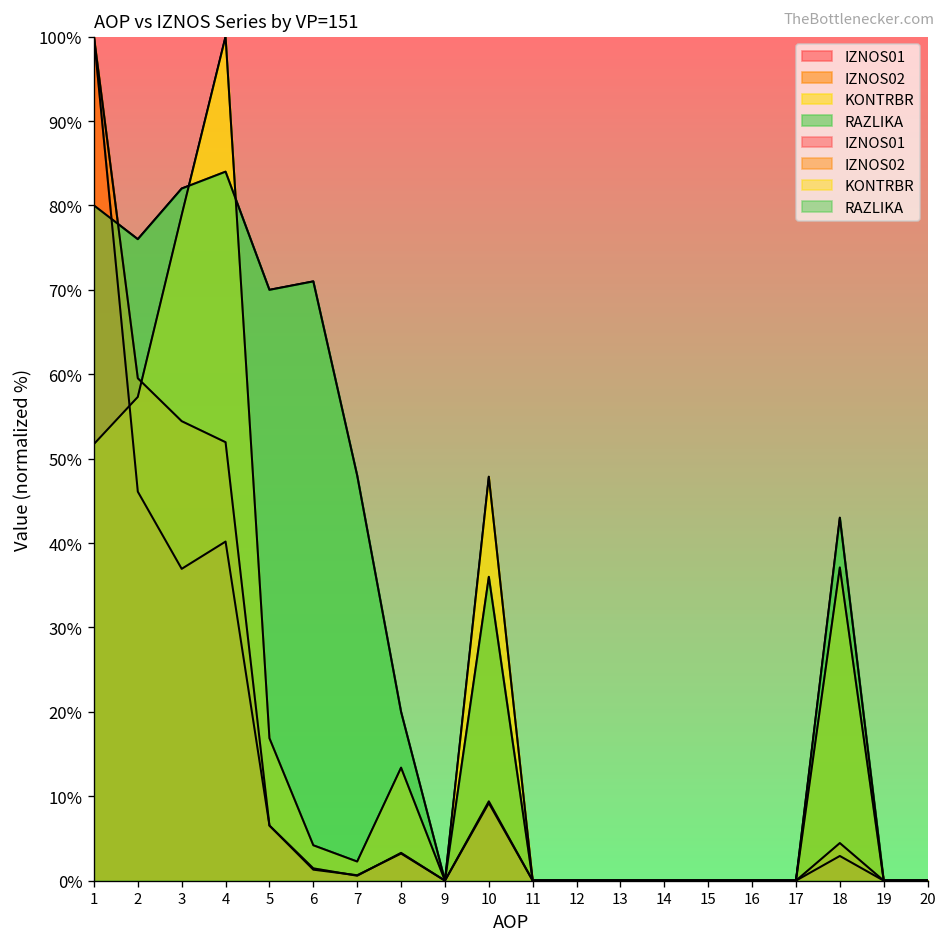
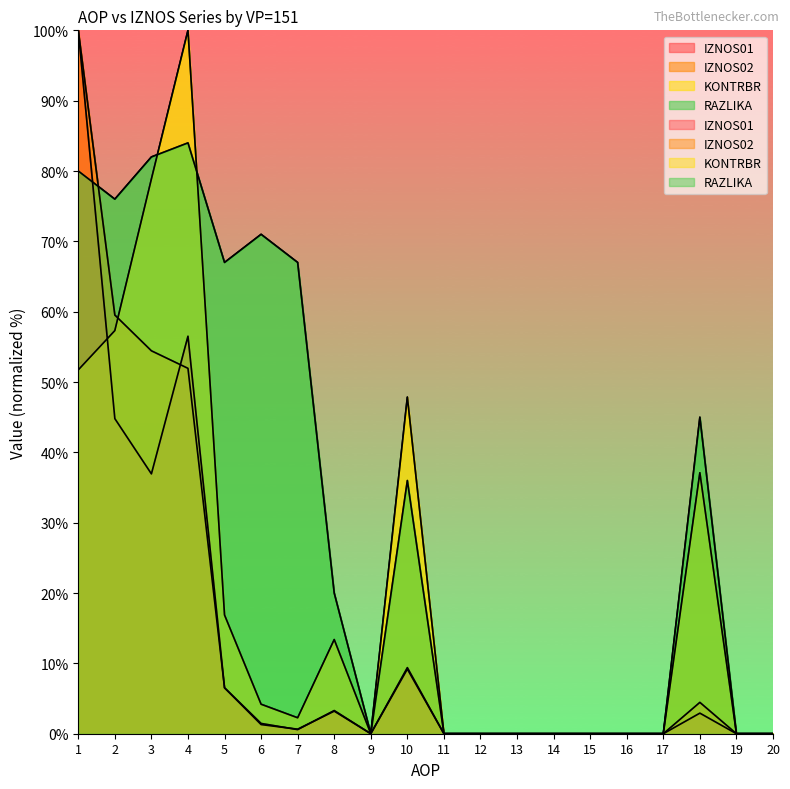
  {
    "IZNOS01": {
-     "2": "46%",
+     "2": "45%",
      "3": "37%",
-     "4": "40%",
+     "4": "57%",
      "18": "3%"
    },
    "RAZLIKA": {
      "1": "80%",
      "2": "76%",
      "3": "82%",
      "4": "84%",
-     "5": "70%",
+     "5": "67%",
      "6": "71%",
-     "7": "48%",
+     "7": "67%",
      "8": "20%",
      "10": "36%",
-     "18": "43%"
+     "18": "45%"
    }
  }
